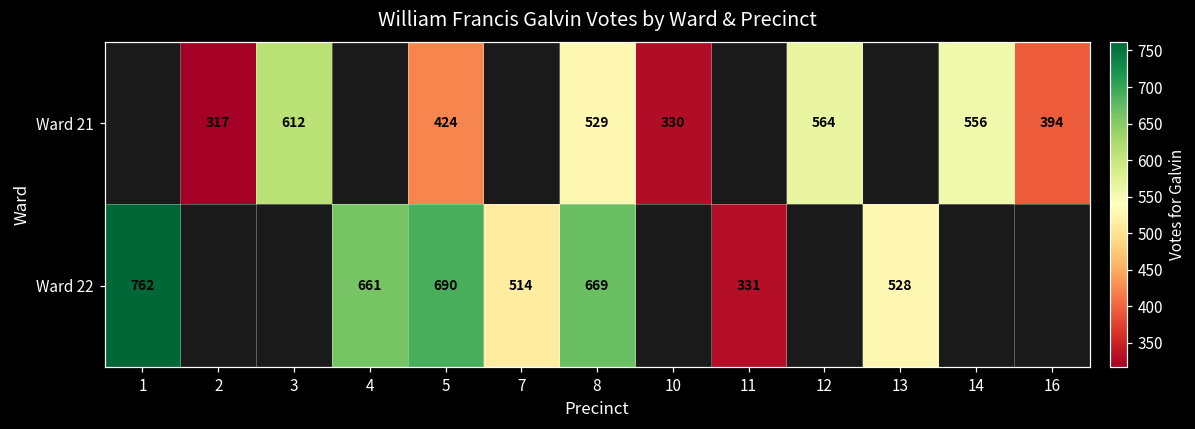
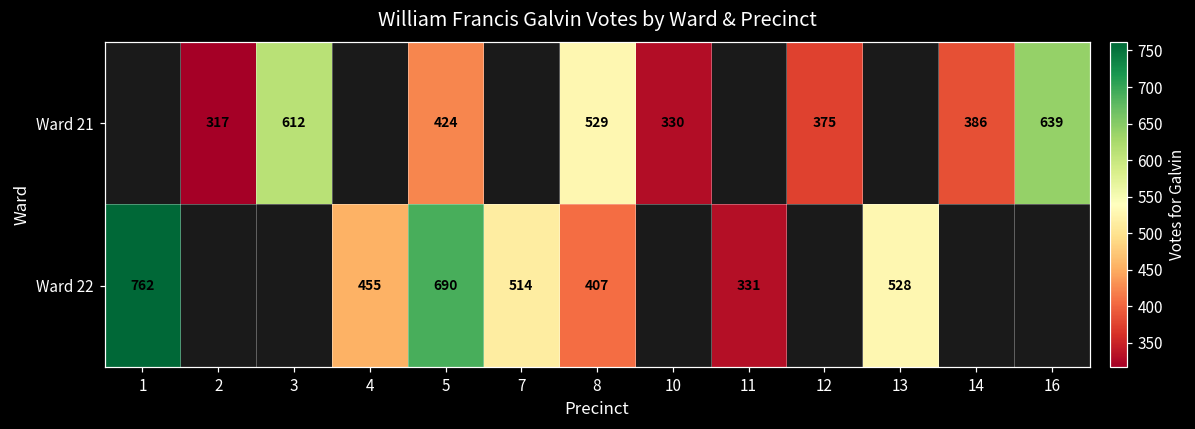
  {
    "Ward 21": {
      "2": 317,
      "3": 612,
      "5": 424,
      "8": 529,
      "10": 330,
-     "12": 564,
-     "14": 556,
-     "16": 394
+     "12": 375,
+     "14": 386,
+     "16": 639
    },
    "Ward 22": {
      "1": 762,
-     "4": 661,
+     "4": 455,
      "5": 690,
      "7": 514,
-     "8": 669,
+     "8": 407,
      "11": 331,
      "13": 528
    }
  }
